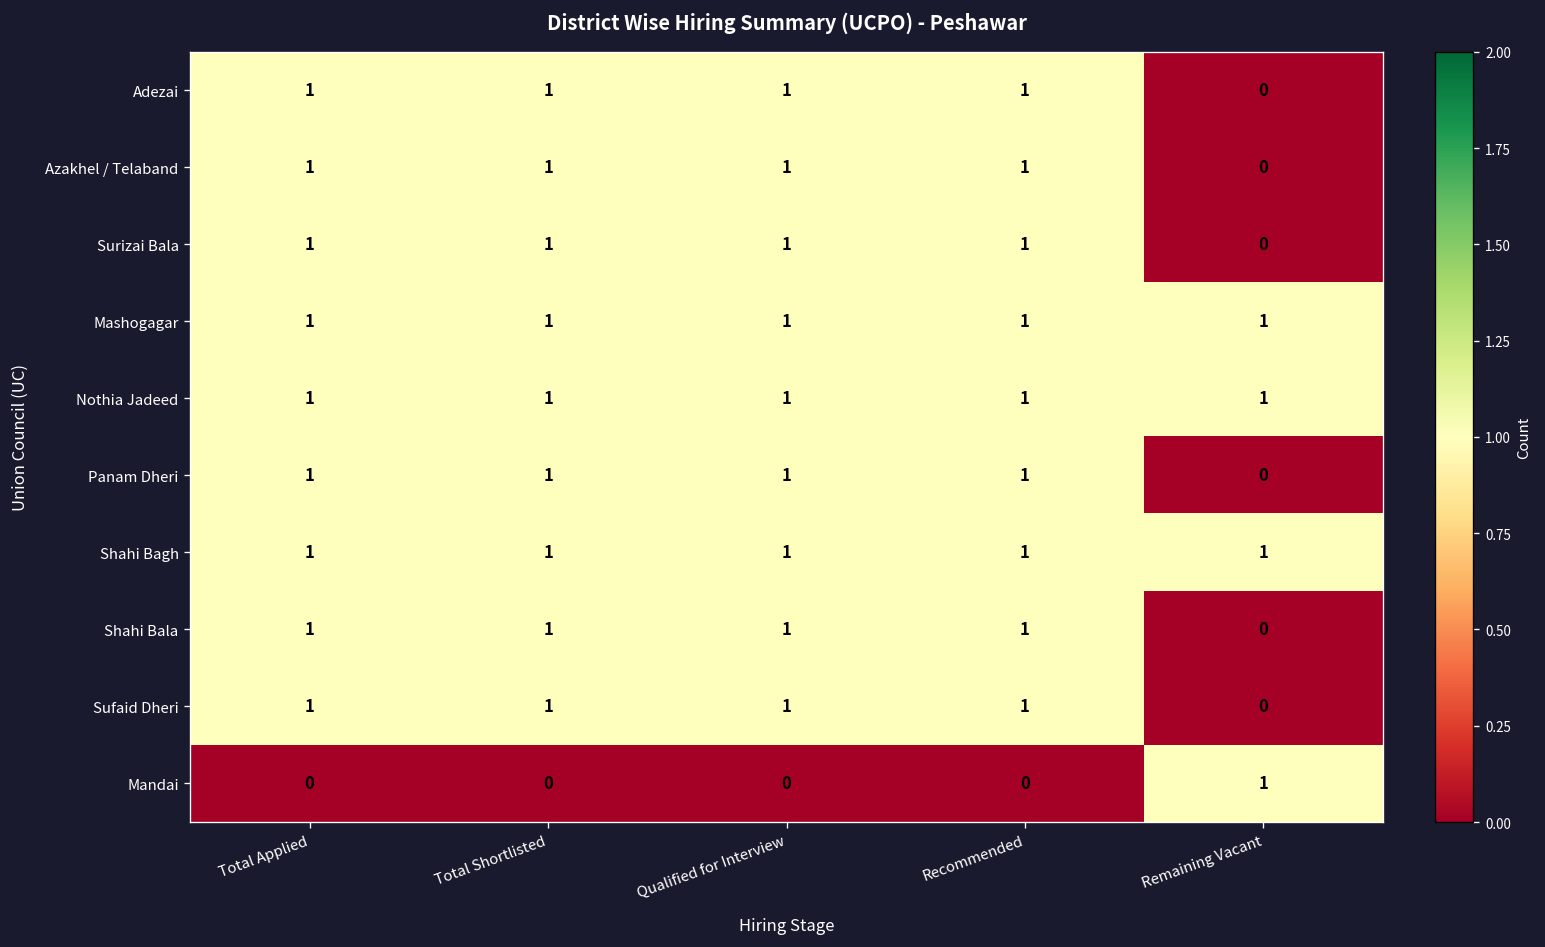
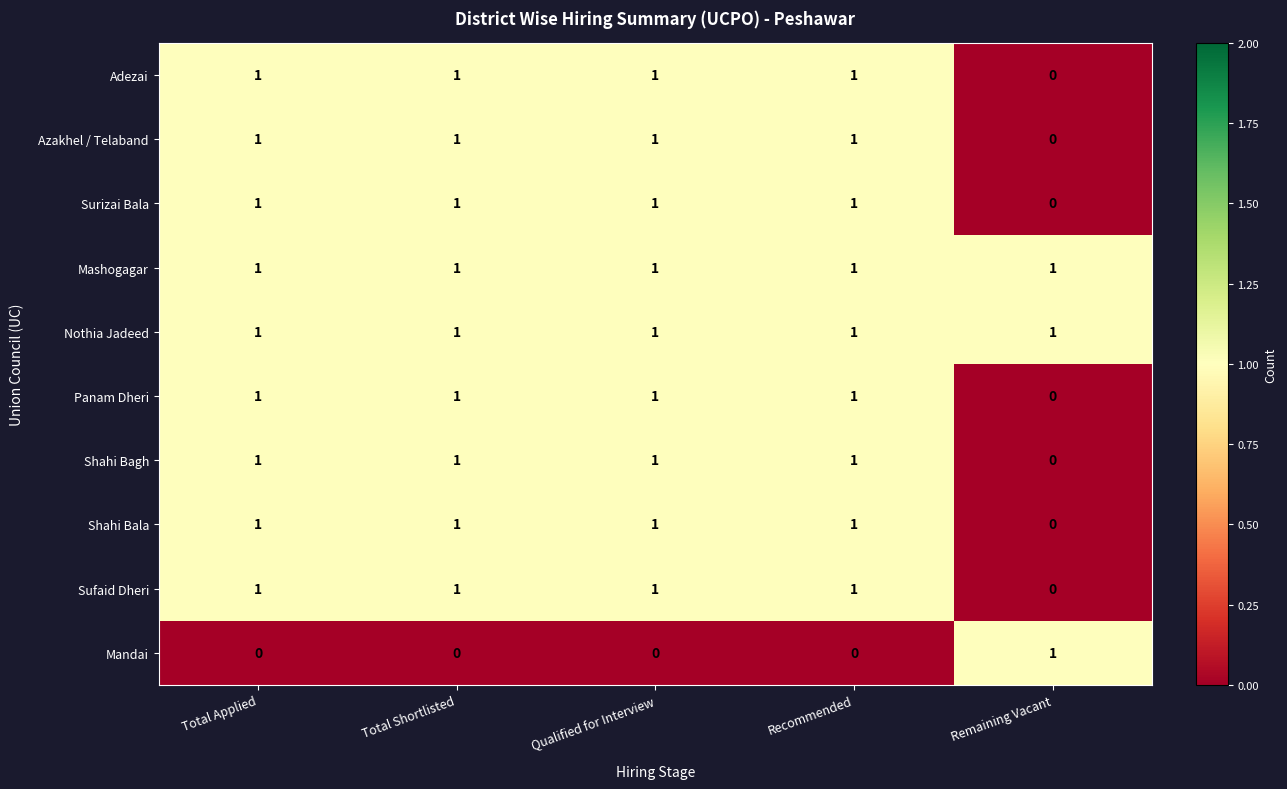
  {
    "Adezai": {
      "Total Applied": 1,
      "Total Shortlisted": 1,
      "Qualified for Interview": 1,
      "Recommended": 1,
      "Remaining Vacant": 0
    },
    "Azakhel / Telaband": {
      "Total Applied": 1,
      "Total Shortlisted": 1,
      "Qualified for Interview": 1,
      "Recommended": 1,
      "Remaining Vacant": 0
    },
    "Surizai Bala": {
      "Total Applied": 1,
      "Total Shortlisted": 1,
      "Qualified for Interview": 1,
      "Recommended": 1,
      "Remaining Vacant": 0
    },
    "Mashogagar": {
      "Total Applied": 1,
      "Total Shortlisted": 1,
      "Qualified for Interview": 1,
      "Recommended": 1,
      "Remaining Vacant": 1
    },
    "Nothia Jadeed": {
      "Total Applied": 1,
      "Total Shortlisted": 1,
      "Qualified for Interview": 1,
      "Recommended": 1,
      "Remaining Vacant": 1
    },
    "Panam Dheri": {
      "Total Applied": 1,
      "Total Shortlisted": 1,
      "Qualified for Interview": 1,
      "Recommended": 1,
      "Remaining Vacant": 0
    },
    "Shahi Bagh": {
      "Total Applied": 1,
      "Total Shortlisted": 1,
      "Qualified for Interview": 1,
      "Recommended": 1,
-     "Remaining Vacant": 1
+     "Remaining Vacant": 0
    },
    "Shahi Bala": {
      "Total Applied": 1,
      "Total Shortlisted": 1,
      "Qualified for Interview": 1,
      "Recommended": 1,
      "Remaining Vacant": 0
    },
    "Sufaid Dheri": {
      "Total Applied": 1,
      "Total Shortlisted": 1,
      "Qualified for Interview": 1,
      "Recommended": 1,
      "Remaining Vacant": 0
    },
    "Mandai": {
      "Total Applied": 0,
      "Total Shortlisted": 0,
      "Qualified for Interview": 0,
      "Recommended": 0,
      "Remaining Vacant": 1
    }
  }
